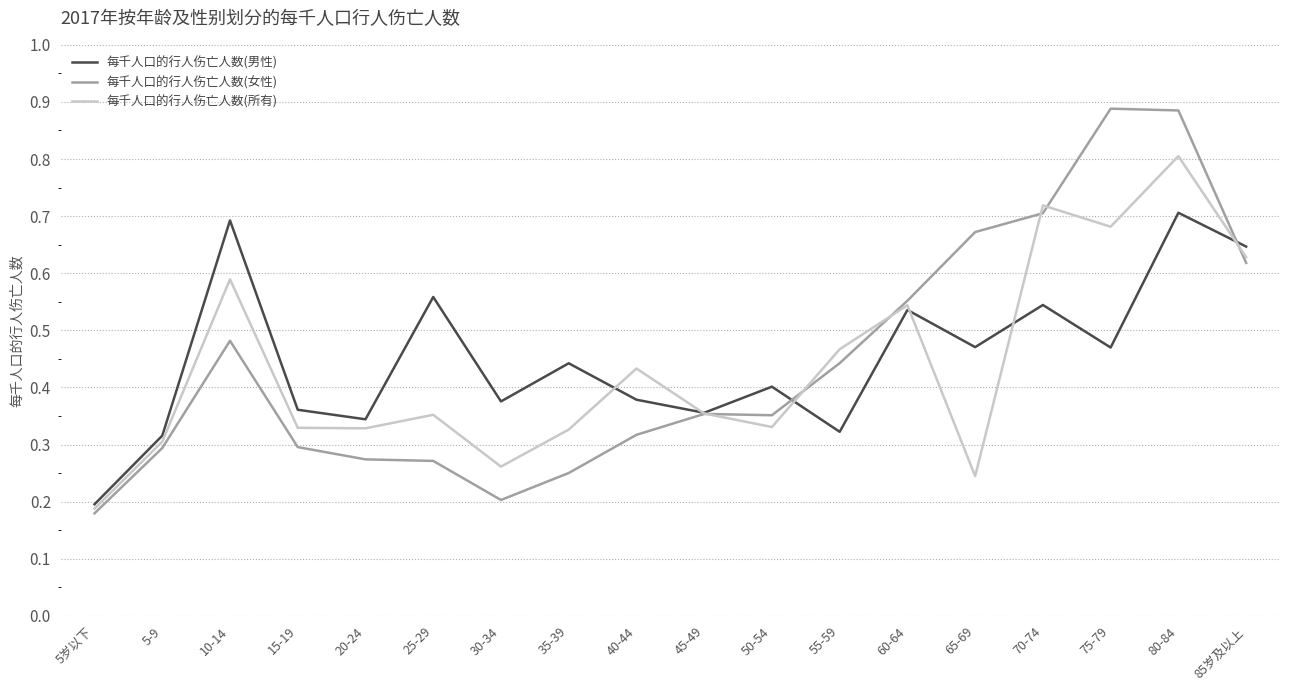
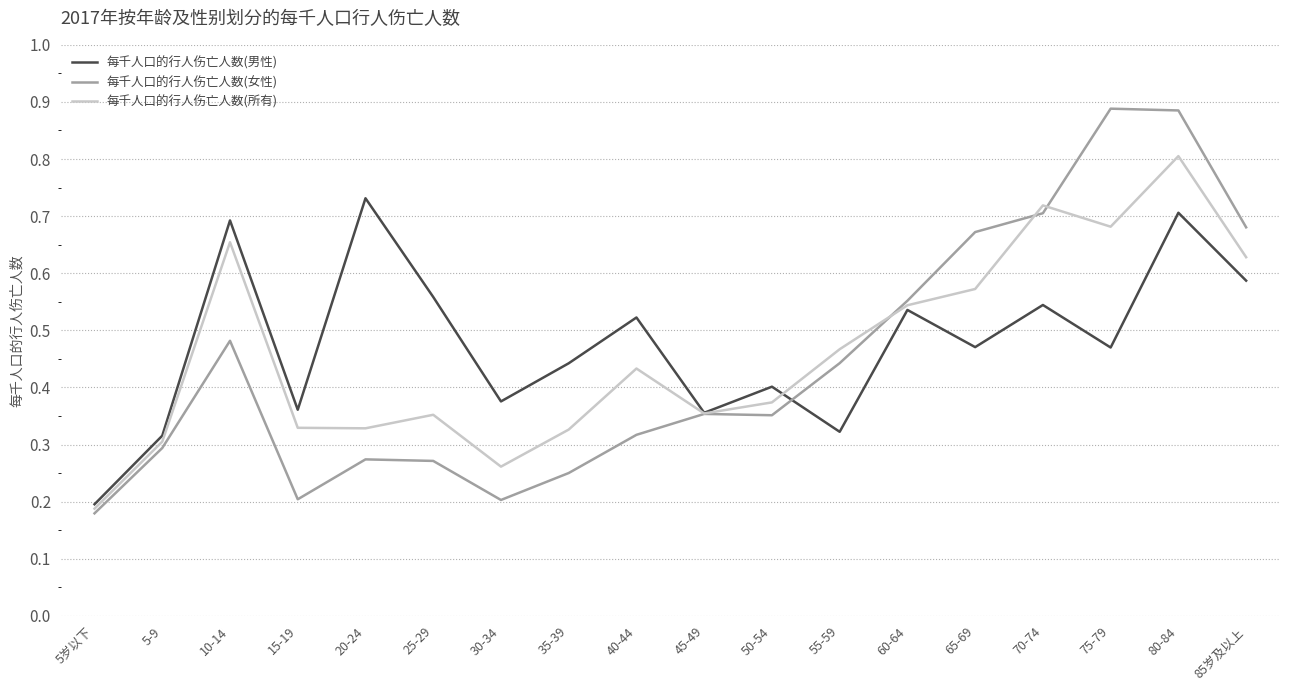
  {
    "每千人口的行人伤亡人数(男性)": {
      "5岁以下": 0.20,
      "5-9": 0.32,
      "10-14": 0.69,
      "15-19": 0.36,
-     "20-24": 0.34,
+     "20-24": 0.73,
      "25-29": 0.56,
      "30-34": 0.38,
      "35-39": 0.44,
-     "40-44": 0.38,
+     "40-44": 0.52,
      "50-54": 0.40,
      "55-59": 0.32,
      "60-64": 0.54,
      "65-69": 0.47,
      "70-74": 0.54,
      "75-79": 0.47,
      "80-84": 0.71,
-     "85岁及以上": 0.65
+     "85岁及以上": 0.59
    },
    "每千人口的行人伤亡人数(女性)": {
      "5岁以下": 0.18,
      "5-9": 0.29,
      "10-14": 0.48,
-     "15-19": 0.30,
+     "15-19": 0.20,
      "20-24": 0.27,
      "25-29": 0.27,
      "30-34": 0.20,
      "35-39": 0.25,
      "40-44": 0.32,
      "50-54": 0.35,
      "55-59": 0.44,
      "60-64": 0.55,
      "65-69": 0.67,
      "70-74": 0.71,
      "75-79": 0.89,
      "80-84": 0.89,
-     "85岁及以上": 0.62
+     "85岁及以上": 0.68
    },
    "每千人口的行人伤亡人数(所有)": {
      "5岁以下": 0.19,
      "5-9": 0.31,
-     "10-14": 0.59,
+     "10-14": 0.65,
      "15-19": 0.33,
      "20-24": 0.33,
      "25-29": 0.35,
      "30-34": 0.26,
      "35-39": 0.33,
      "40-44": 0.43,
-     "50-54": 0.33,
+     "50-54": 0.37,
      "55-59": 0.47,
      "60-64": 0.54,
-     "65-69": 0.24,
+     "65-69": 0.57,
      "70-74": 0.72,
      "75-79": 0.68,
      "80-84": 0.81,
      "85岁及以上": 0.63
    }
  }
